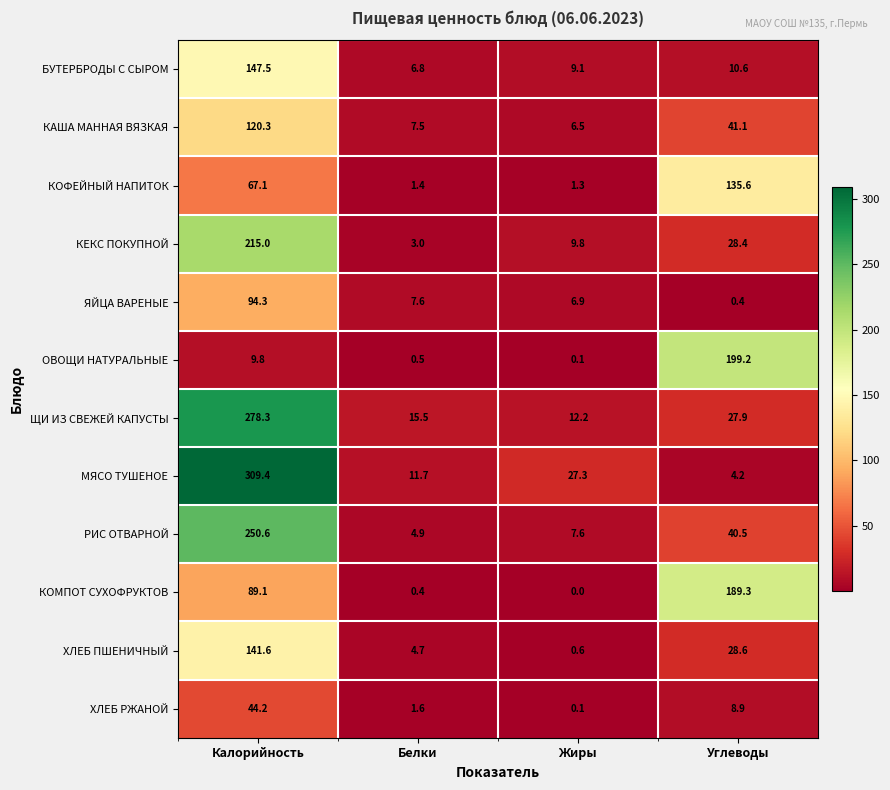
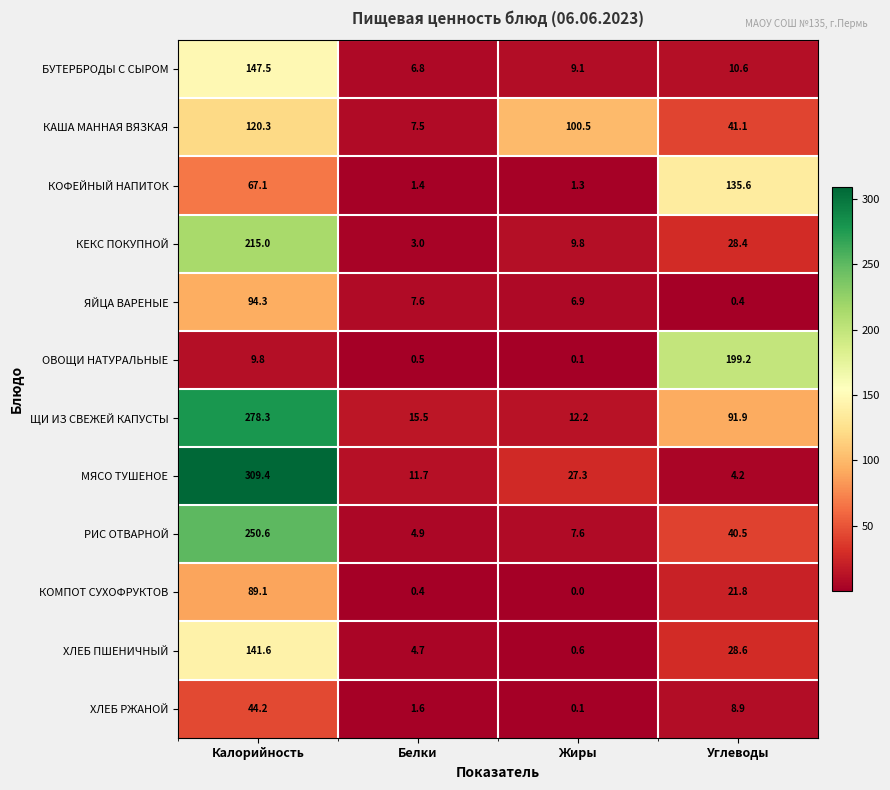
  {
    "БУТЕРБРОДЫ С СЫРОМ": {
      "Калорийность": 147.5,
      "Белки": 6.8,
      "Жиры": 9.1,
      "Углеводы": 10.6
    },
    "КАША МАННАЯ ВЯЗКАЯ": {
      "Калорийность": 120.3,
      "Белки": 7.5,
-     "Жиры": 6.5,
+     "Жиры": 100.5,
      "Углеводы": 41.1
    },
    "КОФЕЙНЫЙ НАПИТОК": {
      "Калорийность": 67.1,
      "Белки": 1.4,
      "Жиры": 1.3,
      "Углеводы": 135.6
    },
    "КЕКС ПОКУПНОЙ": {
      "Калорийность": 215.0,
      "Белки": 3.0,
      "Жиры": 9.8,
      "Углеводы": 28.4
    },
    "ЯЙЦА ВАРЕНЫЕ": {
      "Калорийность": 94.3,
      "Белки": 7.6,
      "Жиры": 6.9,
      "Углеводы": 0.4
    },
    "ОВОЩИ НАТУРАЛЬНЫЕ": {
      "Калорийность": 9.8,
      "Белки": 0.5,
      "Жиры": 0.1,
      "Углеводы": 199.2
    },
    "ЩИ ИЗ СВЕЖЕЙ КАПУСТЫ": {
      "Калорийность": 278.3,
      "Белки": 15.5,
      "Жиры": 12.2,
-     "Углеводы": 27.9
+     "Углеводы": 91.9
    },
    "МЯСО ТУШЕНОЕ": {
      "Калорийность": 309.4,
      "Белки": 11.7,
      "Жиры": 27.3,
      "Углеводы": 4.2
    },
    "РИС ОТВАРНОЙ": {
      "Калорийность": 250.6,
      "Белки": 4.9,
      "Жиры": 7.6,
      "Углеводы": 40.5
    },
    "КОМПОТ СУХОФРУКТОВ": {
      "Калорийность": 89.1,
      "Белки": 0.4,
      "Жиры": 0.0,
-     "Углеводы": 189.3
+     "Углеводы": 21.8
    },
    "ХЛЕБ ПШЕНИЧНЫЙ": {
      "Калорийность": 141.6,
      "Белки": 4.7,
      "Жиры": 0.6,
      "Углеводы": 28.6
    },
    "ХЛЕБ РЖАНОЙ": {
      "Калорийность": 44.2,
      "Белки": 1.6,
      "Жиры": 0.1,
      "Углеводы": 8.9
    }
  }
